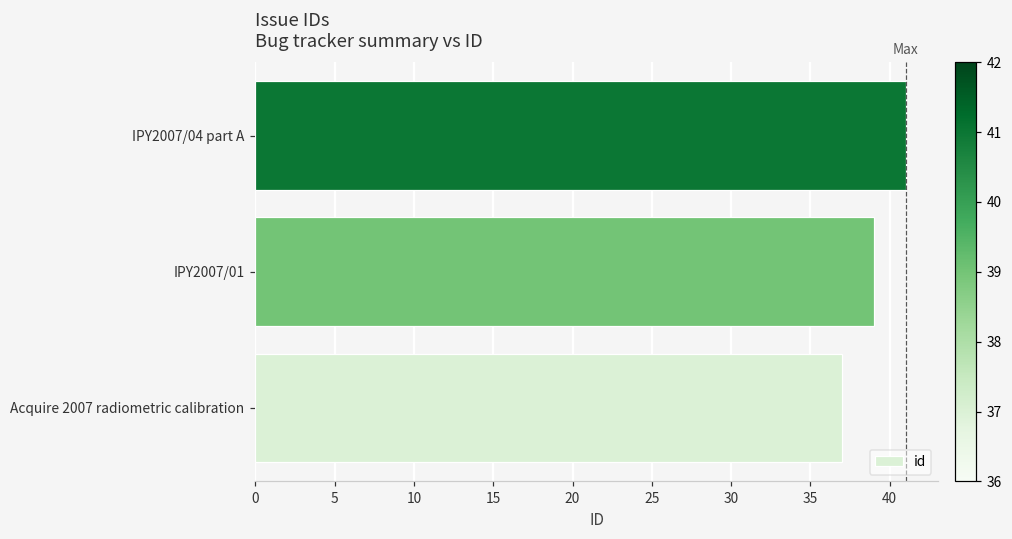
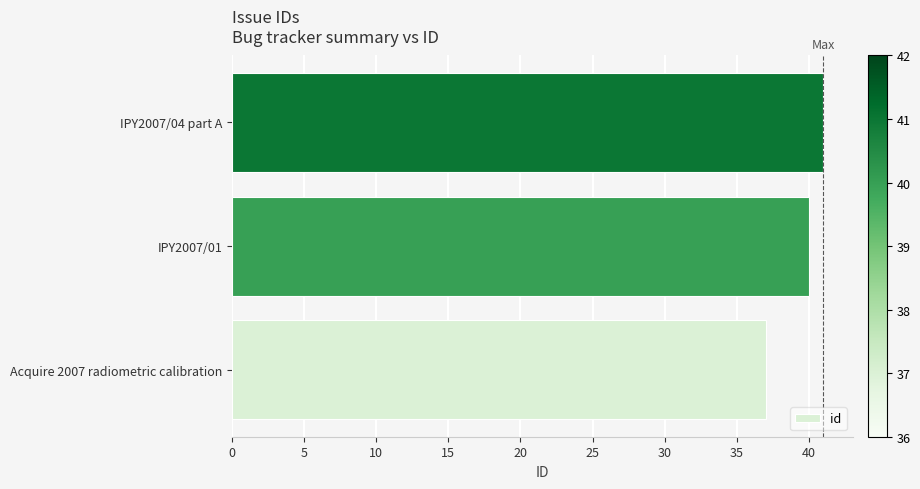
  {
    "IPY2007/04 part A": 41,
-   "IPY2007/01": 39,
+   "IPY2007/01": 40,
    "Acquire 2007 radiometric calibration": 37
  }
